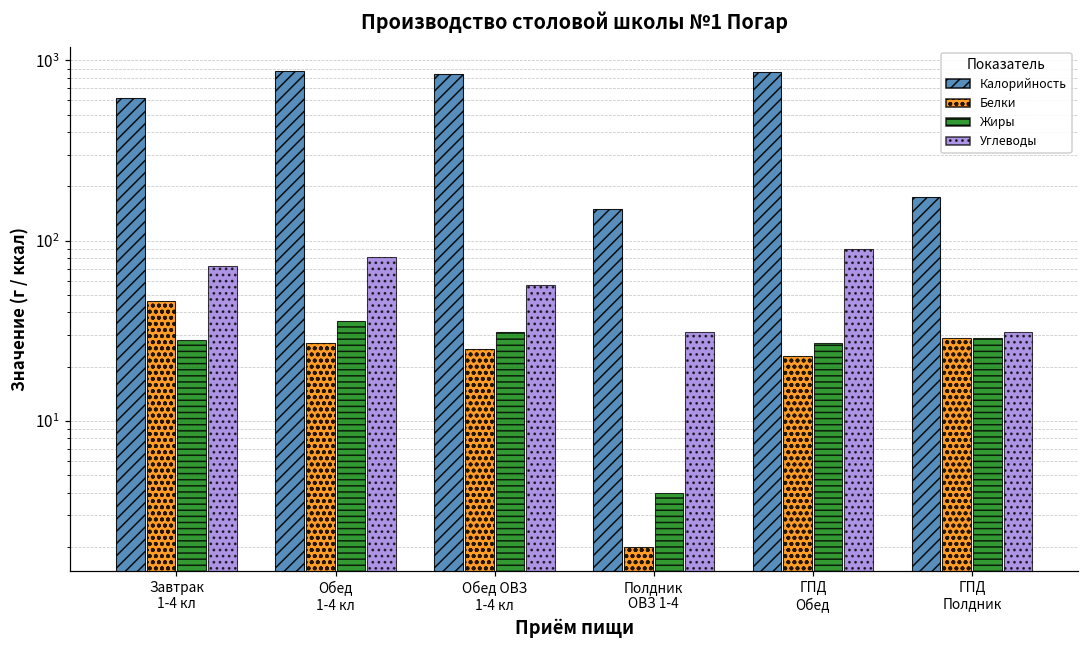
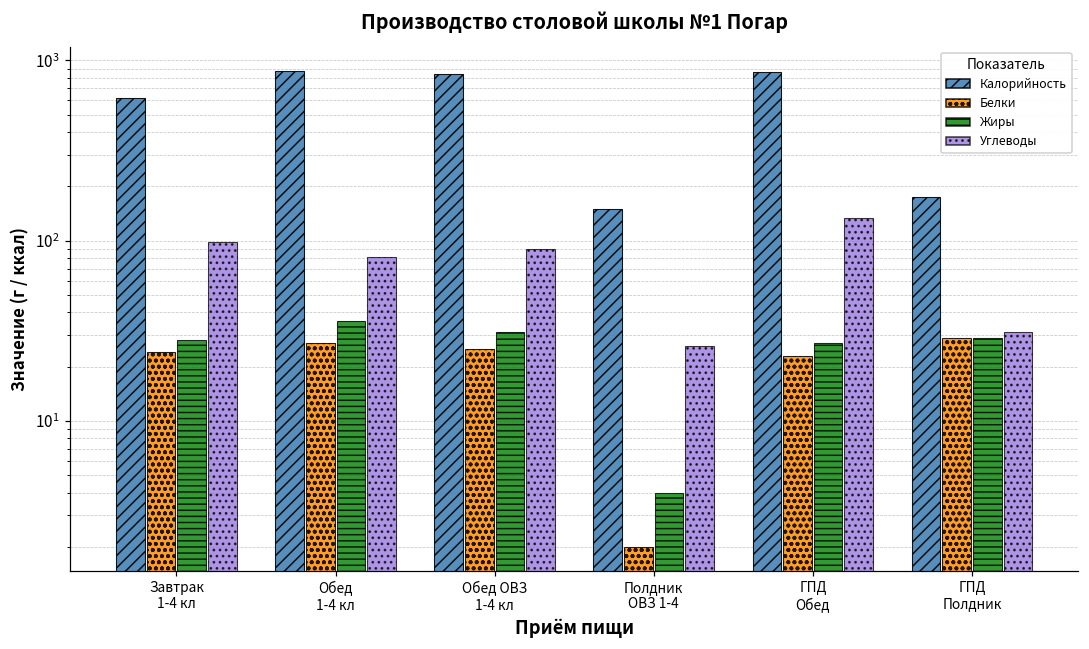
  {
    "Калорийность": {
      "Завтрак 1-4 кл": 620,
      "Обед 1-4 кл": 900,
      "Обед ОВЗ 1-4 кл": 800,
      "Полдник ОВЗ 1-4": 150,
      "ГПД Обед": 900,
      "ГПД Полдник": 180
    },
    "Белки": {
-     "Завтрак 1-4 кл": 46,
+     "Завтрак 1-4 кл": 24,
      "Обед 1-4 кл": 27,
      "Обед ОВЗ 1-4 кл": 25,
      "Полдник ОВЗ 1-4": 2,
      "ГПД Обед": 23,
      "ГПД Полдник": 29
    },
    "Жиры": {
      "Завтрак 1-4 кл": 28,
      "Обед 1-4 кл": 36,
      "Обед ОВЗ 1-4 кл": 31,
      "Полдник ОВЗ 1-4": 4,
      "ГПД Обед": 27,
      "ГПД Полдник": 29
    },
    "Углеводы": {
-     "Завтрак 1-4 кл": 70,
+     "Завтрак 1-4 кл": 100,
      "Обед 1-4 кл": 80,
-     "Обед ОВЗ 1-4 кл": 57,
-     "Полдник ОВЗ 1-4": 31,
-     "ГПД Обед": 90,
+     "Обед ОВЗ 1-4 кл": 90,
+     "Полдник ОВЗ 1-4": 26,
+     "ГПД Обед": 130,
      "ГПД Полдник": 31
    }
  }
